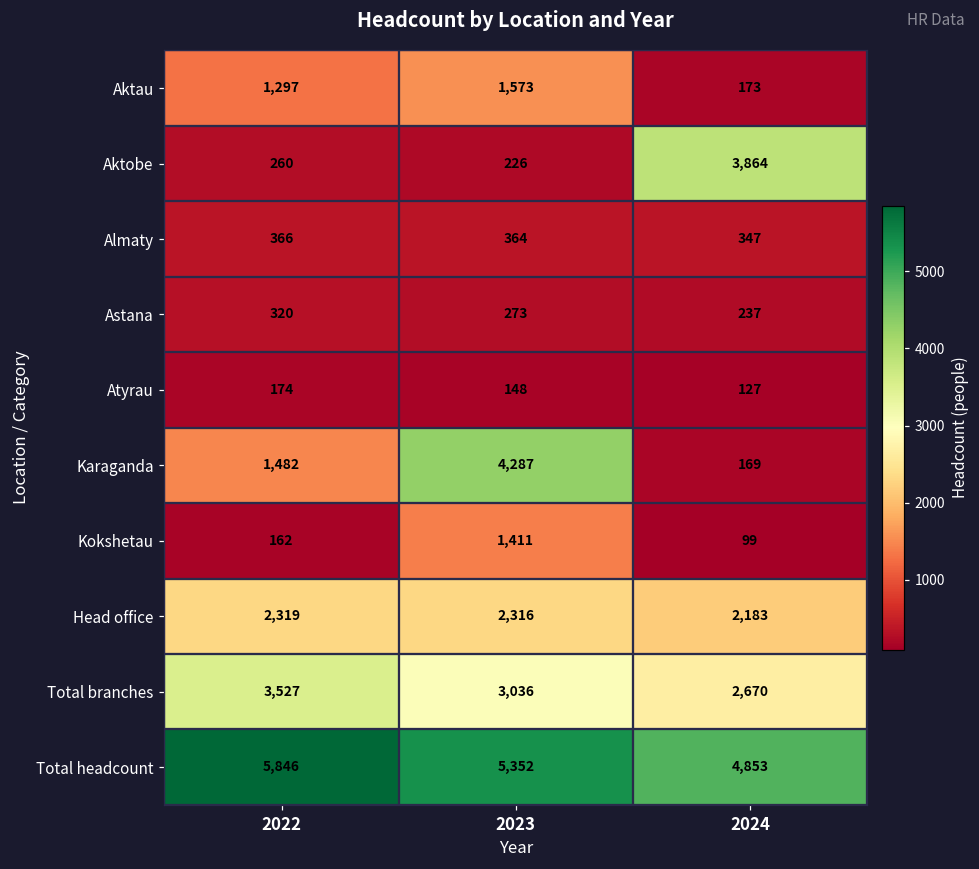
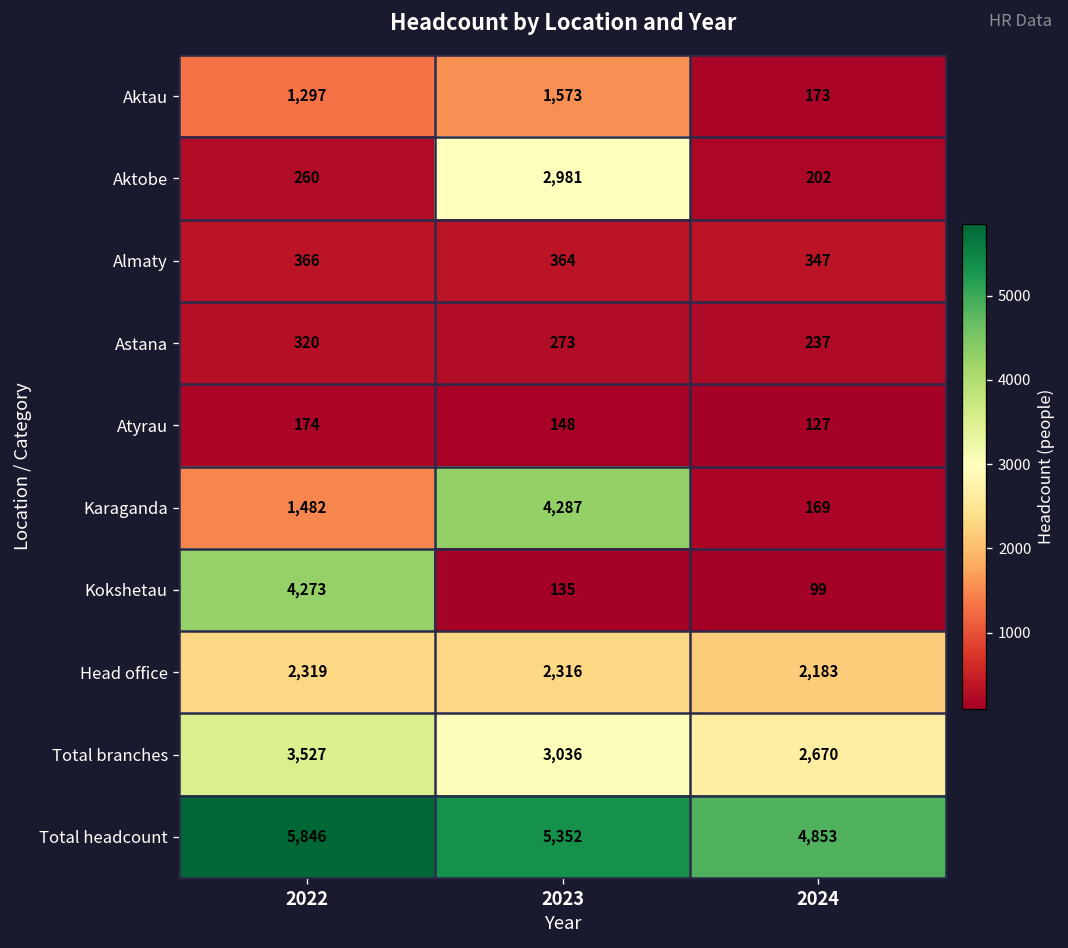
  {
    "Aktau": {
      "2022": "1,297",
      "2023": "1,573",
      "2024": "173"
    },
    "Aktobe": {
      "2022": "260",
-     "2023": "226",
-     "2024": "3,864"
+     "2023": "2,981",
+     "2024": "202"
    },
    "Almaty": {
      "2022": "366",
      "2023": "364",
      "2024": "347"
    },
    "Astana": {
      "2022": "320",
      "2023": "273",
      "2024": "237"
    },
    "Atyrau": {
      "2022": "174",
      "2023": "148",
      "2024": "127"
    },
    "Karaganda": {
      "2022": "1,482",
      "2023": "4,287",
      "2024": "169"
    },
    "Kokshetau": {
-     "2022": "162",
-     "2023": "1,411",
+     "2022": "4,273",
+     "2023": "135",
      "2024": "99"
    },
    "Head office": {
      "2022": "2,319",
      "2023": "2,316",
      "2024": "2,183"
    },
    "Total branches": {
      "2022": "3,527",
      "2023": "3,036",
      "2024": "2,670"
    },
    "Total headcount": {
      "2022": "5,846",
      "2023": "5,352",
      "2024": "4,853"
    }
  }
